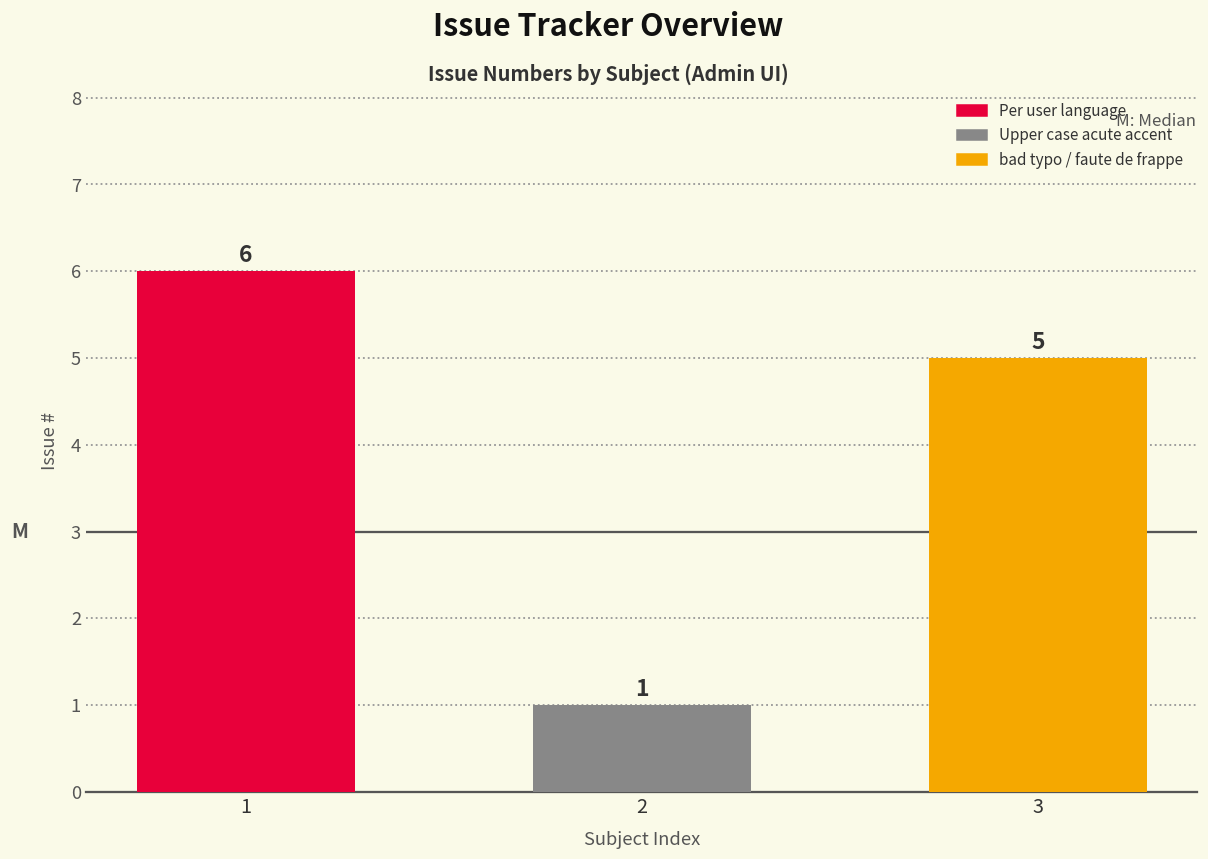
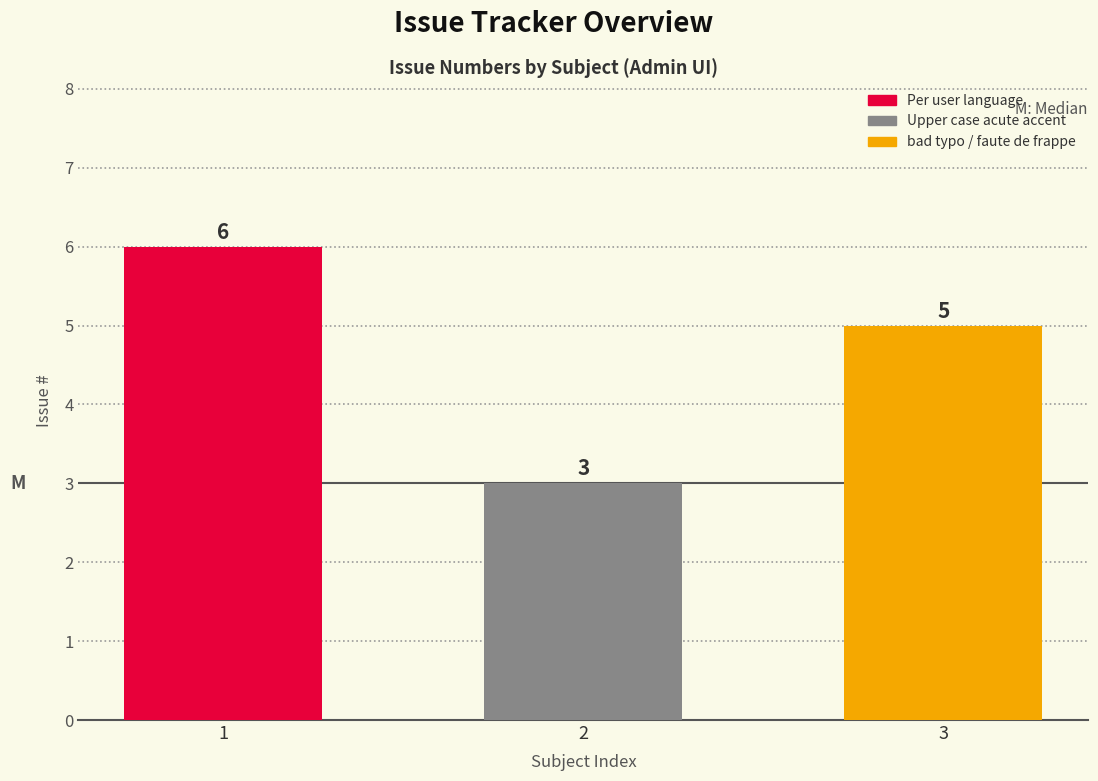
  {
    "1": 6,
-   "2": 1,
+   "2": 3,
    "3": 5
  }
